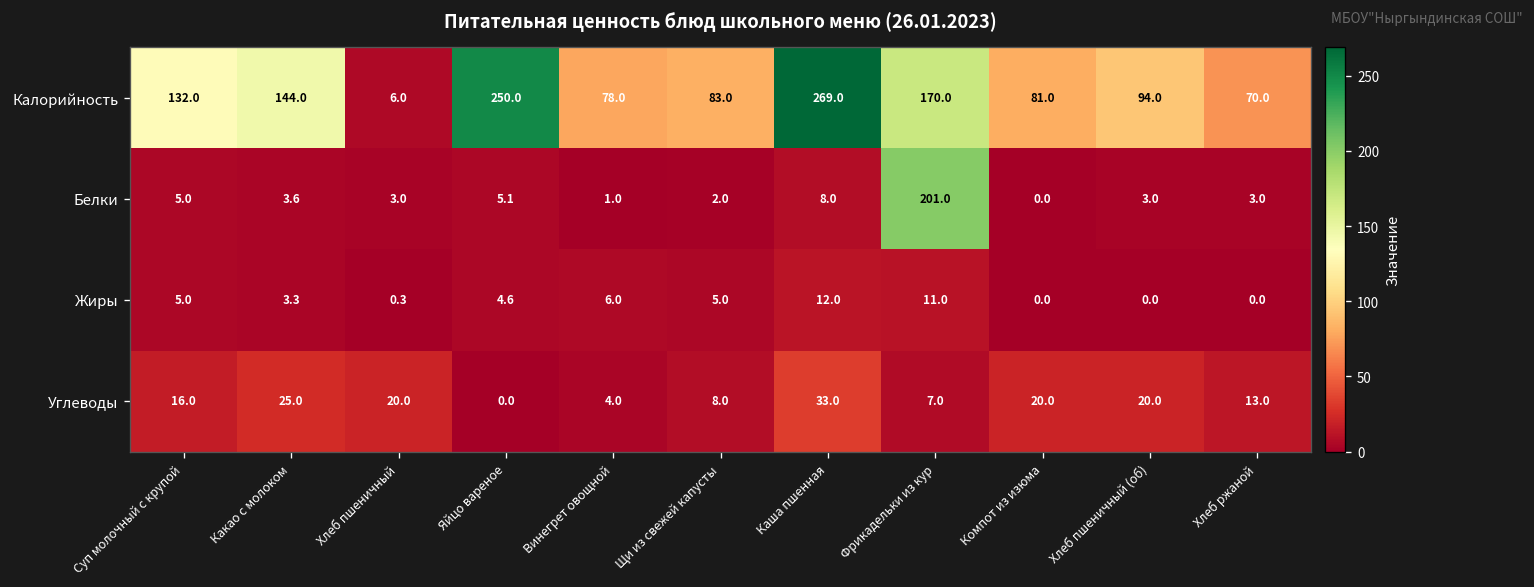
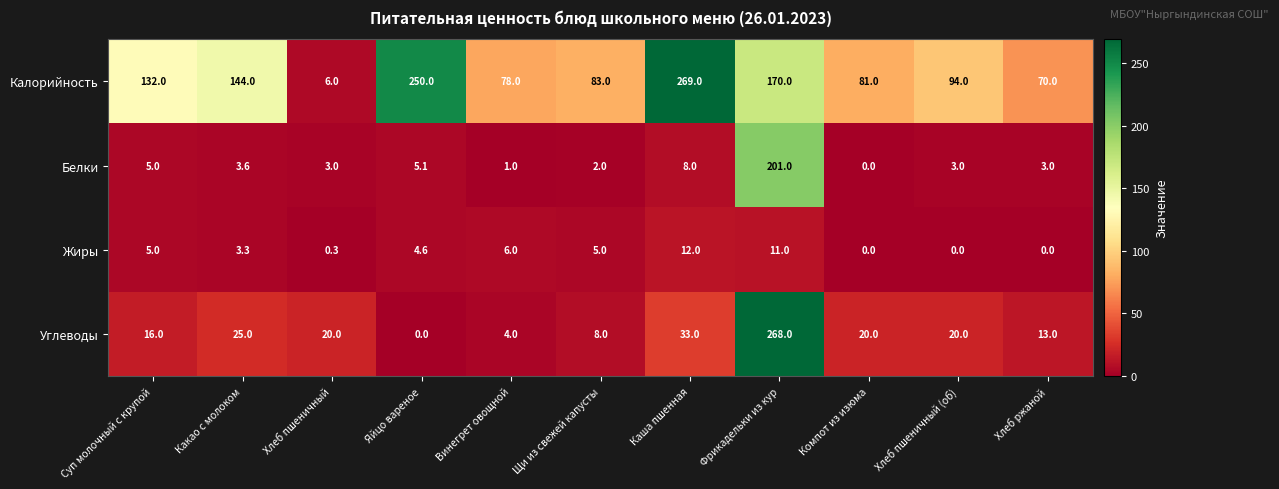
  {
    "Калорийность": {
      "Суп молочный с крупой": 132.0,
      "Какао с молоком": 144.0,
      "Хлеб пшеничный": 6.0,
      "Яйцо вареное": 250.0,
      "Винегрет овощной": 78.0,
      "Щи из свежей капусты": 83.0,
      "Каша пшенная": 269.0,
      "Фрикадельки из кур": 170.0,
      "Компот из изюма": 81.0,
      "Хлеб пшеничный (об)": 94.0,
      "Хлеб ржаной": 70.0
    },
    "Белки": {
      "Суп молочный с крупой": 5.0,
      "Какао с молоком": 3.6,
      "Хлеб пшеничный": 3.0,
      "Яйцо вареное": 5.1,
      "Винегрет овощной": 1.0,
      "Щи из свежей капусты": 2.0,
      "Каша пшенная": 8.0,
      "Фрикадельки из кур": 201.0,
      "Компот из изюма": 0.0,
      "Хлеб пшеничный (об)": 3.0,
      "Хлеб ржаной": 3.0
    },
    "Жиры": {
      "Суп молочный с крупой": 5.0,
      "Какао с молоком": 3.3,
      "Хлеб пшеничный": 0.3,
      "Яйцо вареное": 4.6,
      "Винегрет овощной": 6.0,
      "Щи из свежей капусты": 5.0,
      "Каша пшенная": 12.0,
      "Фрикадельки из кур": 11.0,
      "Компот из изюма": 0.0,
      "Хлеб пшеничный (об)": 0.0,
      "Хлеб ржаной": 0.0
    },
    "Углеводы": {
      "Суп молочный с крупой": 16.0,
      "Какао с молоком": 25.0,
      "Хлеб пшеничный": 20.0,
      "Яйцо вареное": 0.0,
      "Винегрет овощной": 4.0,
      "Щи из свежей капусты": 8.0,
      "Каша пшенная": 33.0,
-     "Фрикадельки из кур": 7.0,
+     "Фрикадельки из кур": 268.0,
      "Компот из изюма": 20.0,
      "Хлеб пшеничный (об)": 20.0,
      "Хлеб ржаной": 13.0
    }
  }
